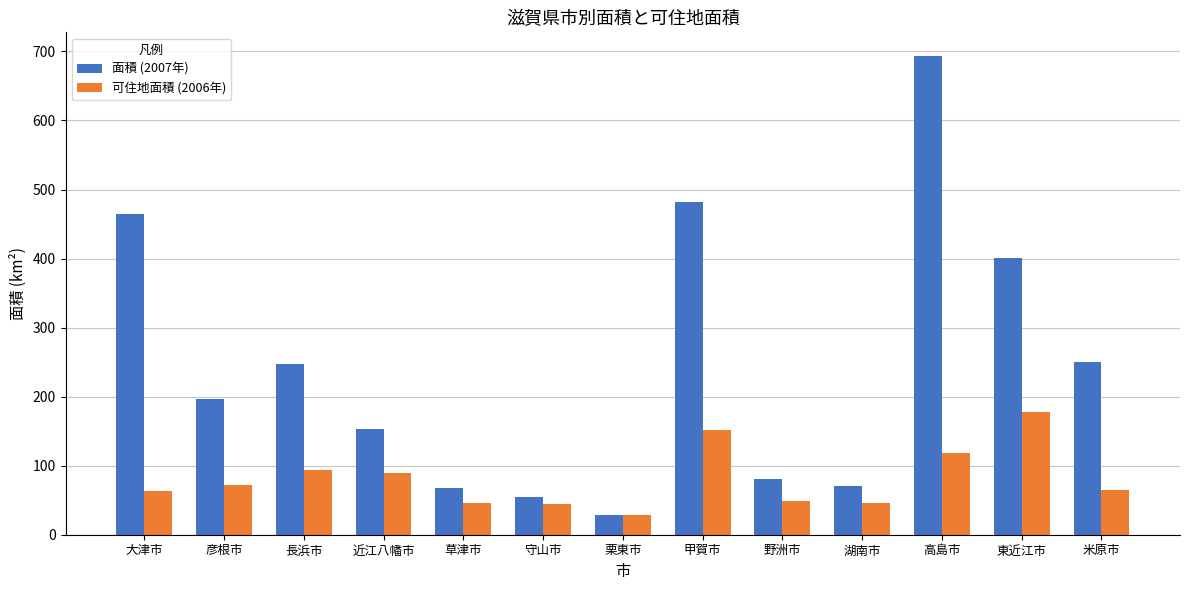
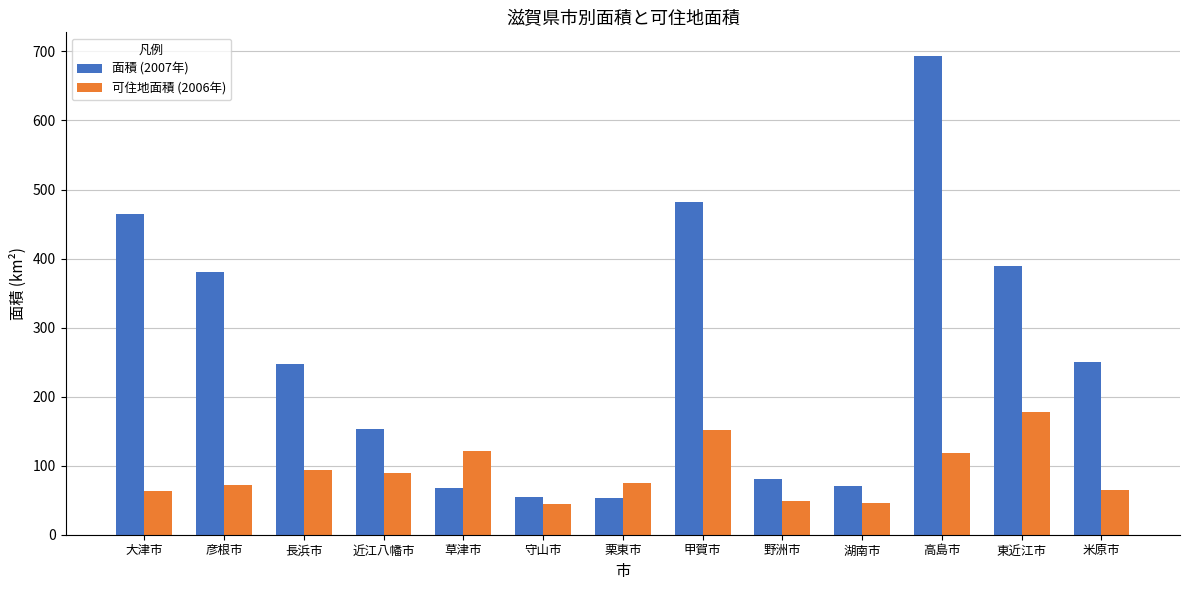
  {
    "面積 (2007年)": {
      "大津市": 460,
-     "彦根市": 200,
+     "彦根市": 380,
      "長浜市": 250,
      "近江八幡市": 150,
      "草津市": 70,
      "守山市": 50,
-     "栗東市": 30,
+     "栗東市": 50,
      "甲賀市": 480,
      "野洲市": 80,
      "湖南市": 70,
      "高島市": 690,
-     "東近江市": 400,
+     "東近江市": 390,
      "米原市": 250
    },
    "可住地面積 (2006年)": {
      "大津市": 60,
      "彦根市": 70,
      "長浜市": 90,
      "近江八幡市": 90,
-     "草津市": 50,
+     "草津市": 120,
      "守山市": 40,
-     "栗東市": 30,
+     "栗東市": 70,
      "甲賀市": 150,
      "野洲市": 50,
      "湖南市": 50,
      "高島市": 120,
      "東近江市": 180,
      "米原市": 70
    }
  }
